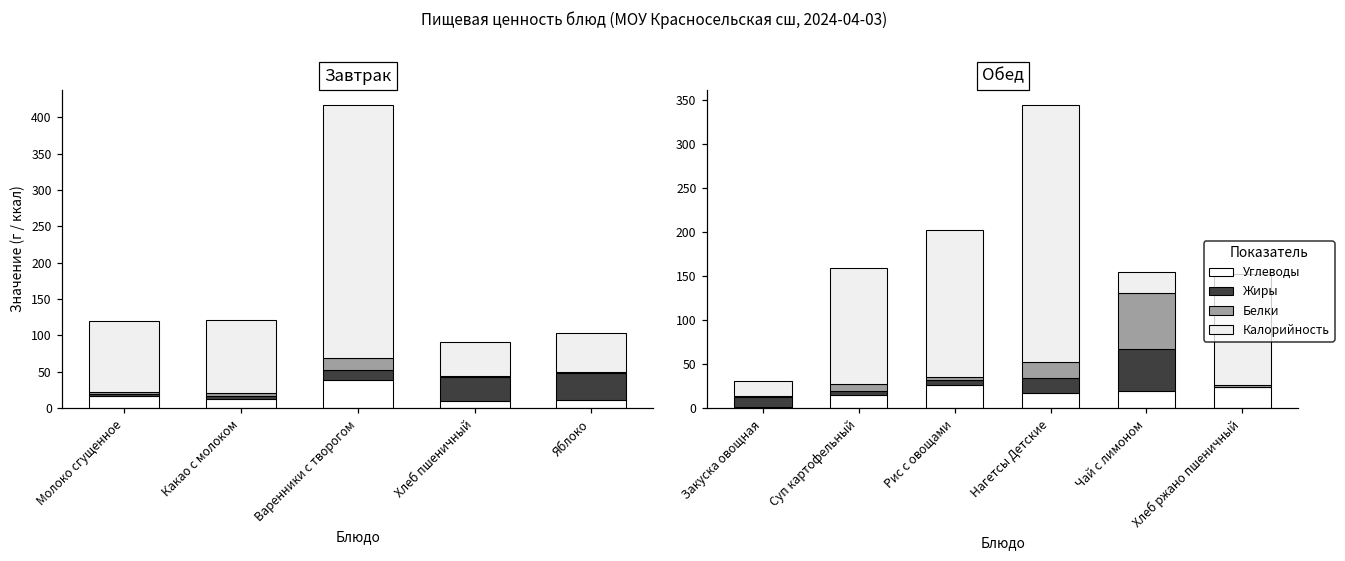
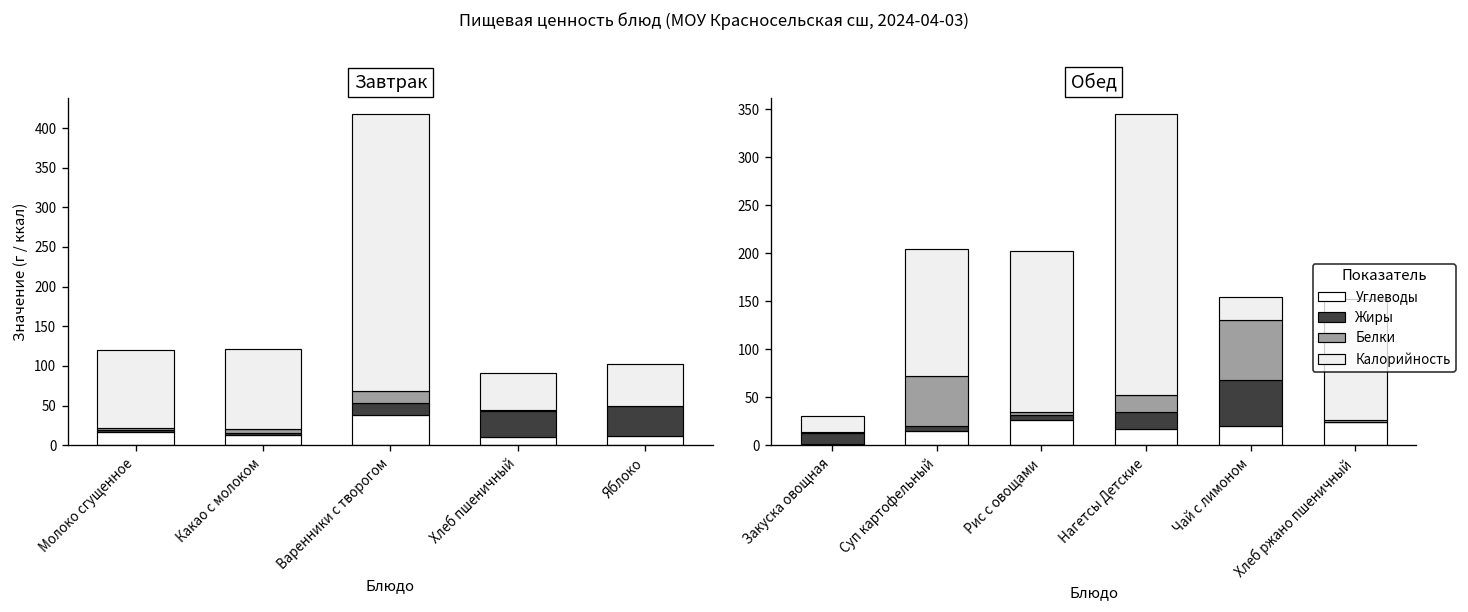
  {
    "Завтрак": {
      "Жиры": {
        "Варенники с творогом": 10,
        "Хлеб пшеничный": 30,
        "Яблоко": 40
      },
      "Белки": {
        "Какао с молоком": 0,
        "Варенники с творогом": 20
      }
    },
    "Обед": {
      "Жиры": {
        "Закуска овощная": 10,
        "Суп картофельный": 0,
        "Рис с овощами": 10,
        "Нагетсы Детские": 20,
        "Чай с лимоном": 50
      },
      "Белки": {
-       "Суп картофельный": 10,
+       "Суп картофельный": 50,
        "Рис с овощами": 0,
        "Нагетсы Детские": 20,
        "Чай с лимоном": 60
      }
    }
  }
